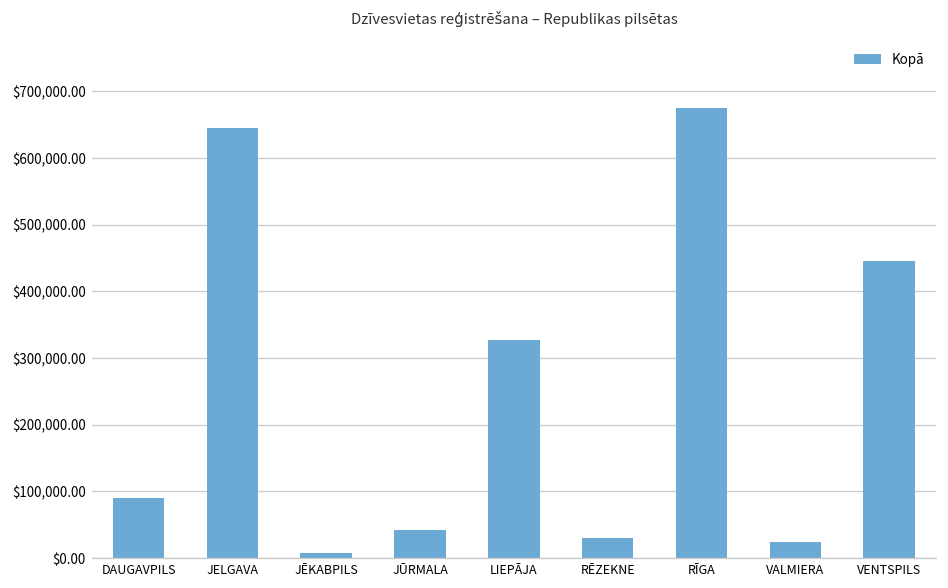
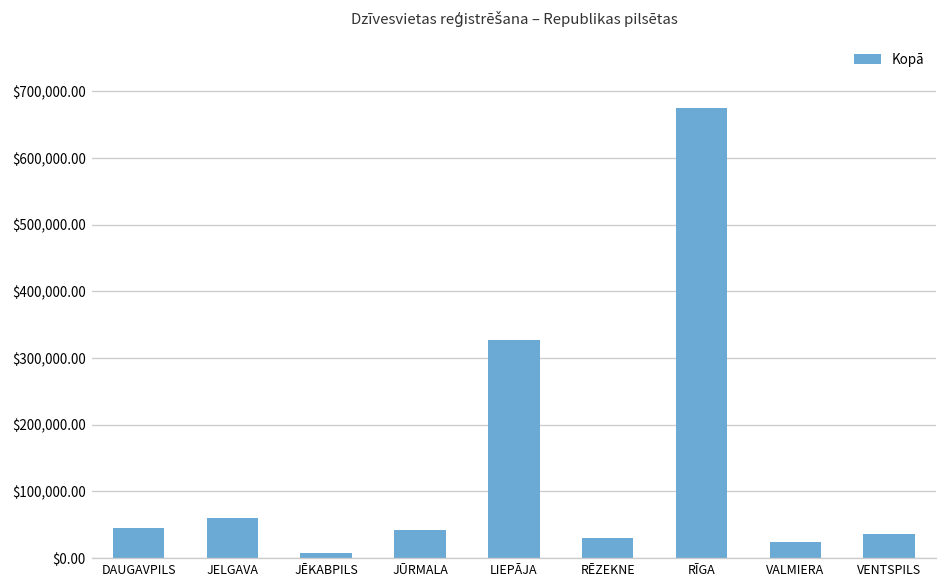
  {
-   "DAUGAVPILS": "$90,000",
-   "JELGAVA": "$640,000",
+   "DAUGAVPILS": "$40,000",
+   "JELGAVA": "$60,000",
    "JĒKABPILS": "$10,000",
    "JŪRMALA": "$40,000",
    "LIEPĀJA": "$330,000",
    "RĒZEKNE": "$30,000",
    "RĪGA": "$670,000",
    "VALMIERA": "$20,000",
-   "VENTSPILS": "$450,000"
+   "VENTSPILS": "$40,000"
  }
